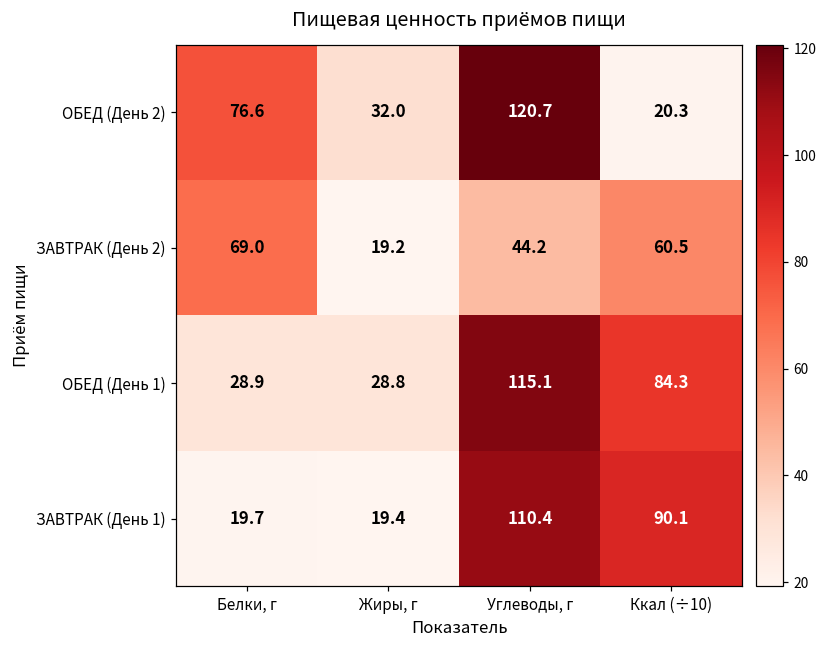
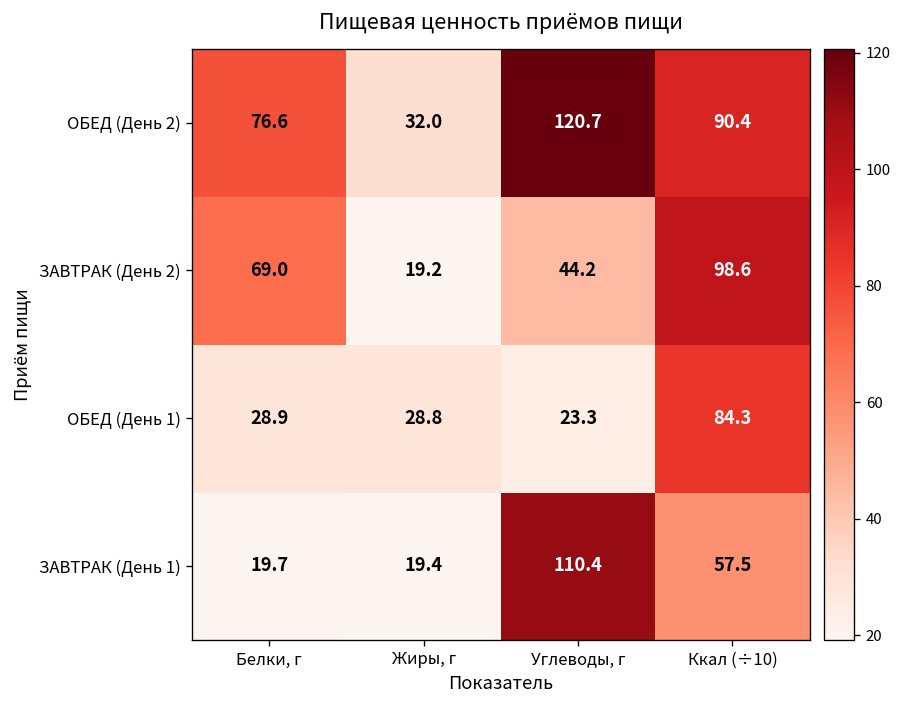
  {
    "ОБЕД (День 2)": {
      "Белки, г": 76.6,
      "Жиры, г": 32.0,
      "Углеводы, г": 120.7,
-     "Ккал (÷10)": 20.3
+     "Ккал (÷10)": 90.4
    },
    "ЗАВТРАК (День 2)": {
      "Белки, г": 69.0,
      "Жиры, г": 19.2,
      "Углеводы, г": 44.2,
-     "Ккал (÷10)": 60.5
+     "Ккал (÷10)": 98.6
    },
    "ОБЕД (День 1)": {
      "Белки, г": 28.9,
      "Жиры, г": 28.8,
-     "Углеводы, г": 115.1,
+     "Углеводы, г": 23.3,
      "Ккал (÷10)": 84.3
    },
    "ЗАВТРАК (День 1)": {
      "Белки, г": 19.7,
      "Жиры, г": 19.4,
      "Углеводы, г": 110.4,
-     "Ккал (÷10)": 90.1
+     "Ккал (÷10)": 57.5
    }
  }
